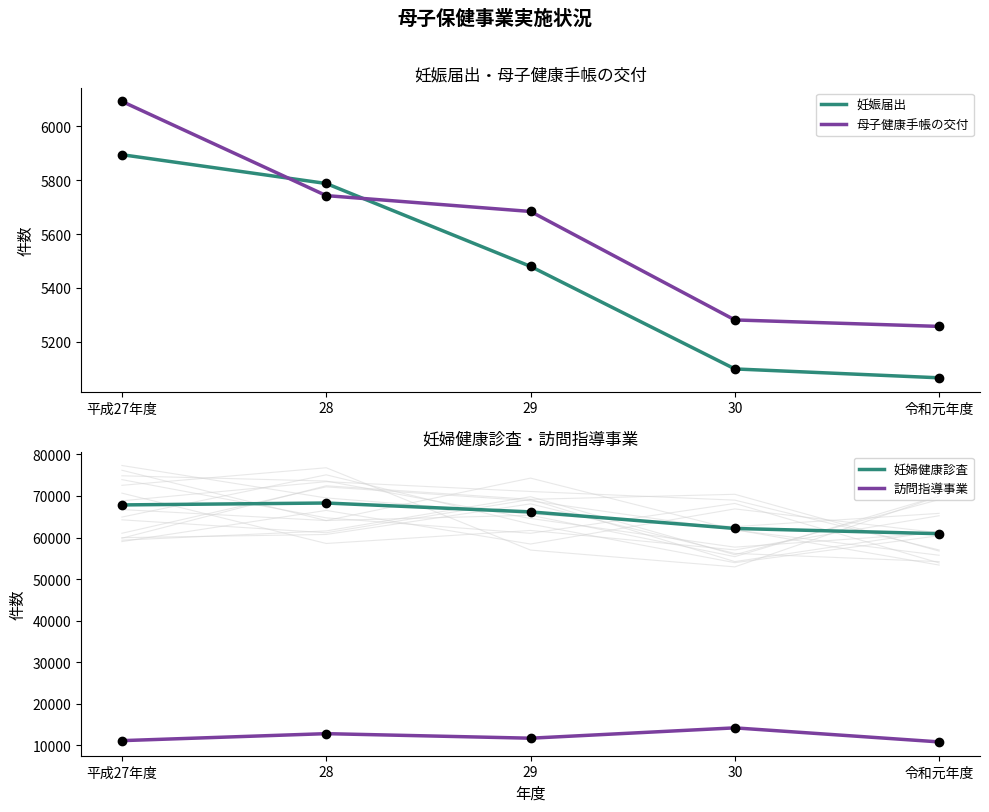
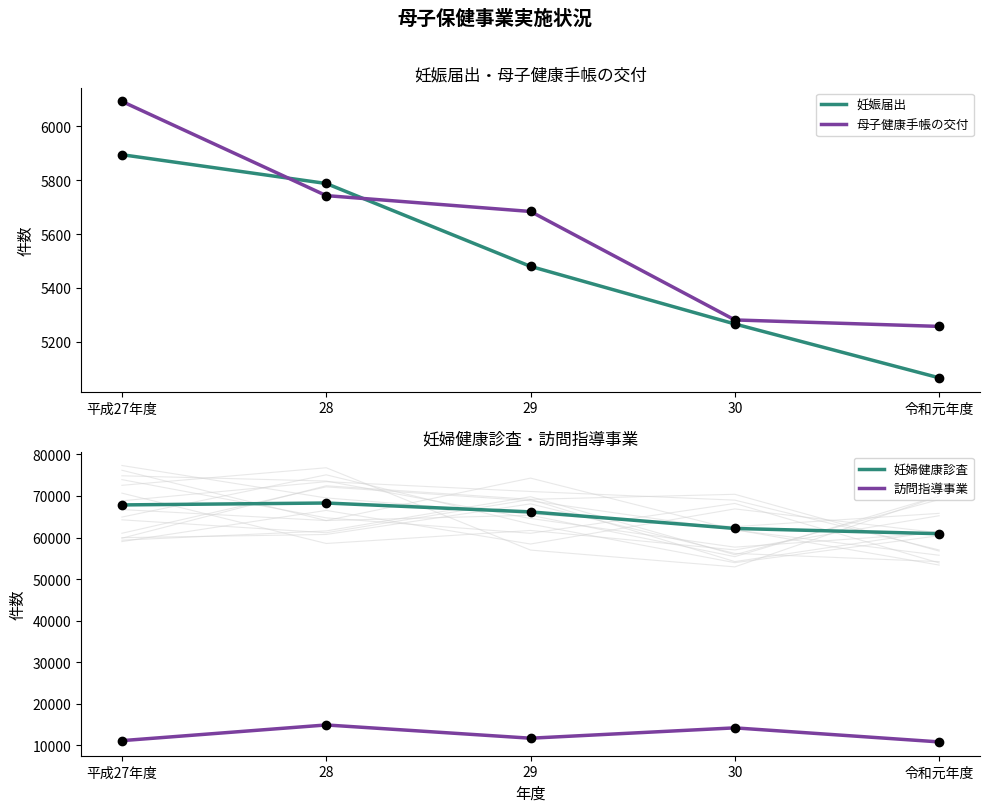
  {
    "妊娠届出・母子健康手帳の交付": {
      "妊娠届出": {
        "平成27年度": 5900,
        "28": 5790,
        "29": 5480,
-       "30": 5100,
+       "30": 5270,
        "令和元年度": 5070
      },
      "母子健康手帳の交付": {
        "平成27年度": 6090,
        "28": 5740,
        "29": 5680,
        "30": 5280,
        "令和元年度": 5260
      }
    },
    "妊婦健康診査・訪問指導事業": {
      "妊婦健康診査": {
        "平成27年度": 68000,
        "28": 68000
      },
      "訪問指導事業": {
        "平成27年度": 11000,
-       "28": 13000,
+       "28": 15000,
        "29": 12000,
        "30": 14000,
        "令和元年度": 11000
      }
    }
  }
